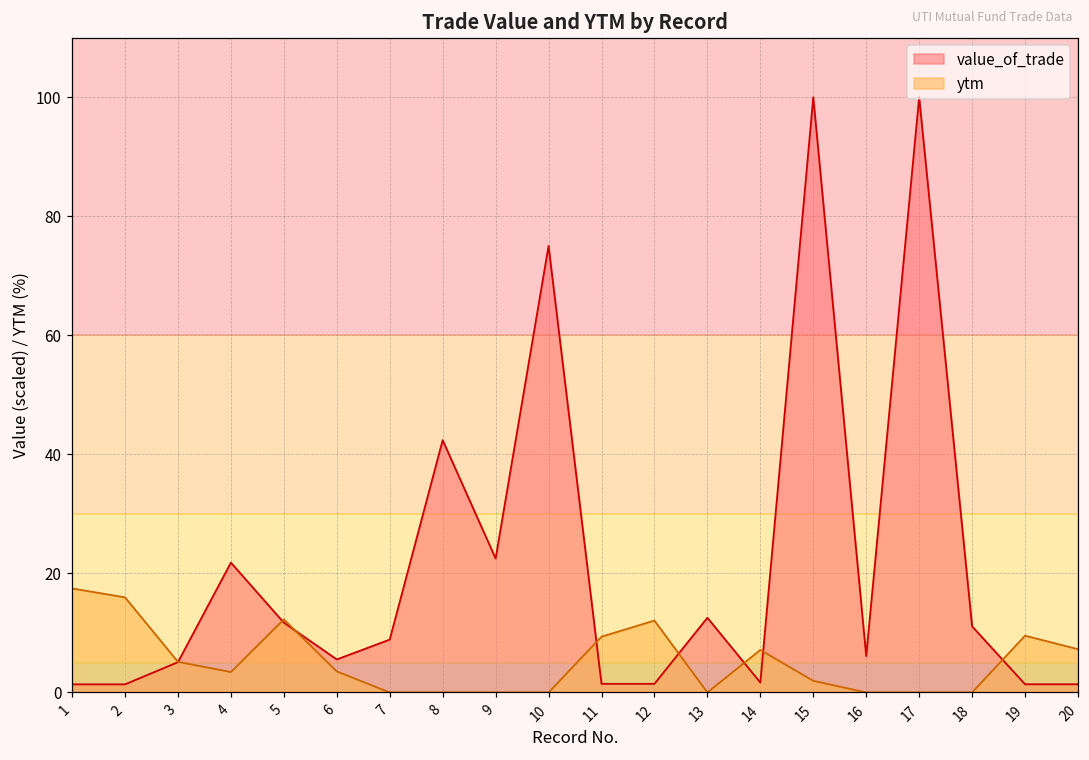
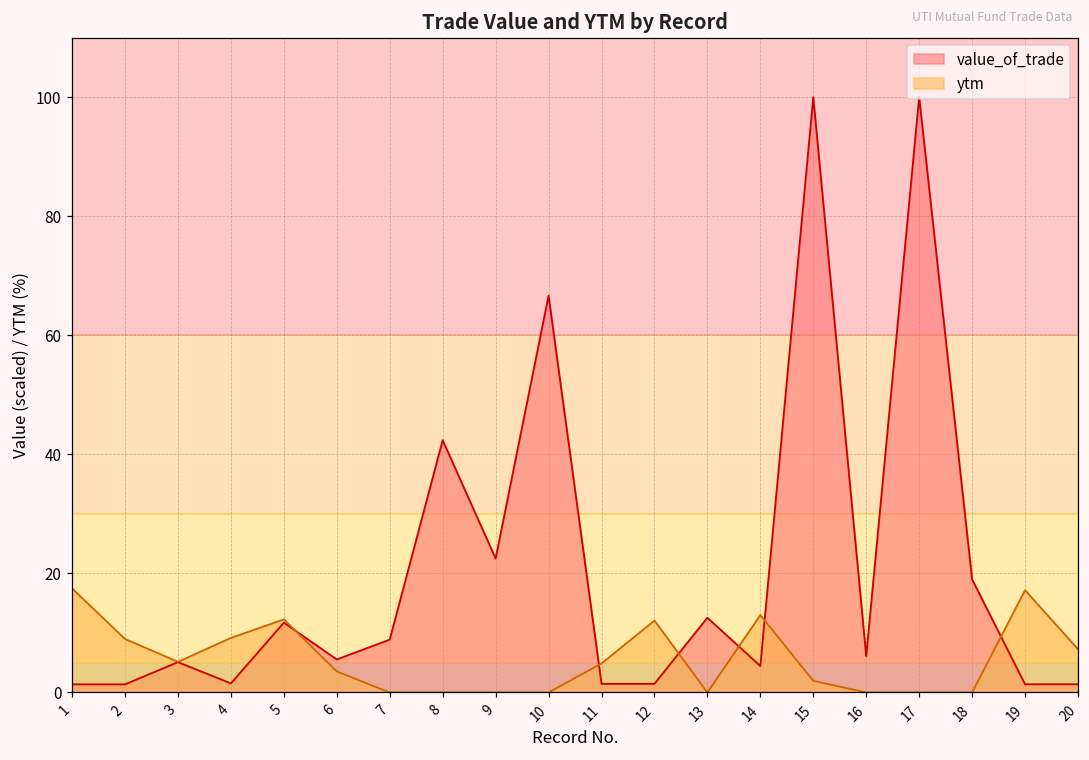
  {
    "value_of_trade": {
      "1": 1,
      "2": 1,
-     "4": 22,
+     "4": 2,
      "5": 12,
      "6": 6,
      "7": 9,
      "8": 42,
      "9": 23,
-     "10": 75,
+     "10": 67,
      "11": 1,
      "12": 1,
      "13": 13,
-     "14": 2,
+     "14": 4,
      "15": 100,
      "16": 6,
      "17": 100,
-     "18": 11,
+     "18": 19,
      "19": 1,
      "20": 1
    },
    "ytm": {
      "1": 17,
-     "2": 16,
-     "4": 3,
+     "2": 9,
+     "4": 9,
      "5": 12,
      "6": 4,
      "7": 0,
      "8": 0,
      "9": 0,
      "10": 0,
-     "11": 9,
+     "11": 5,
      "12": 12,
      "13": 0,
-     "14": 7,
+     "14": 13,
      "15": 2,
      "16": 0,
      "17": 0,
      "18": 0,
-     "19": 10,
+     "19": 17,
      "20": 7
    }
  }
